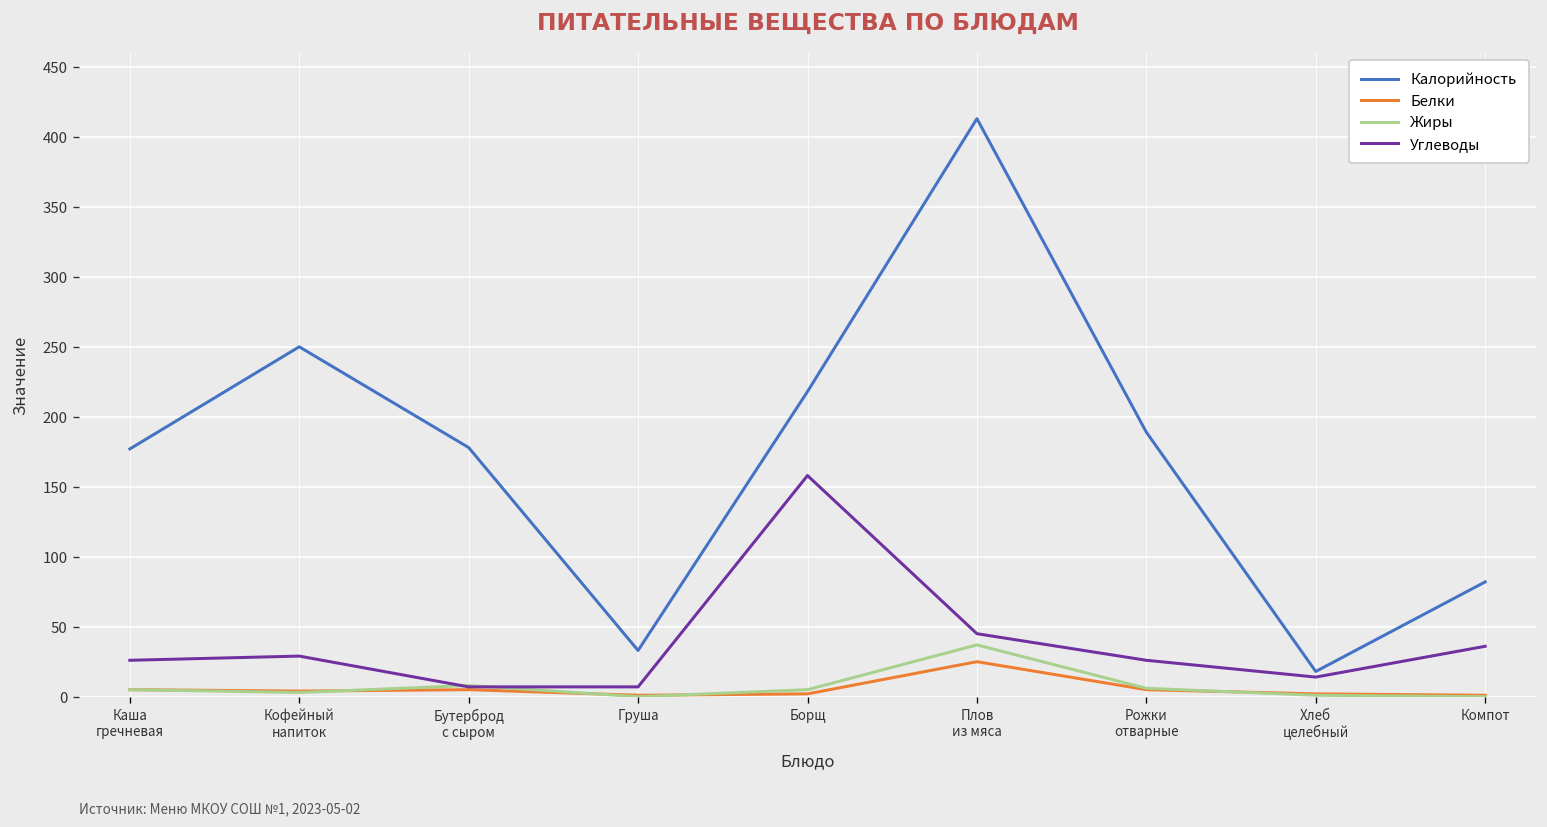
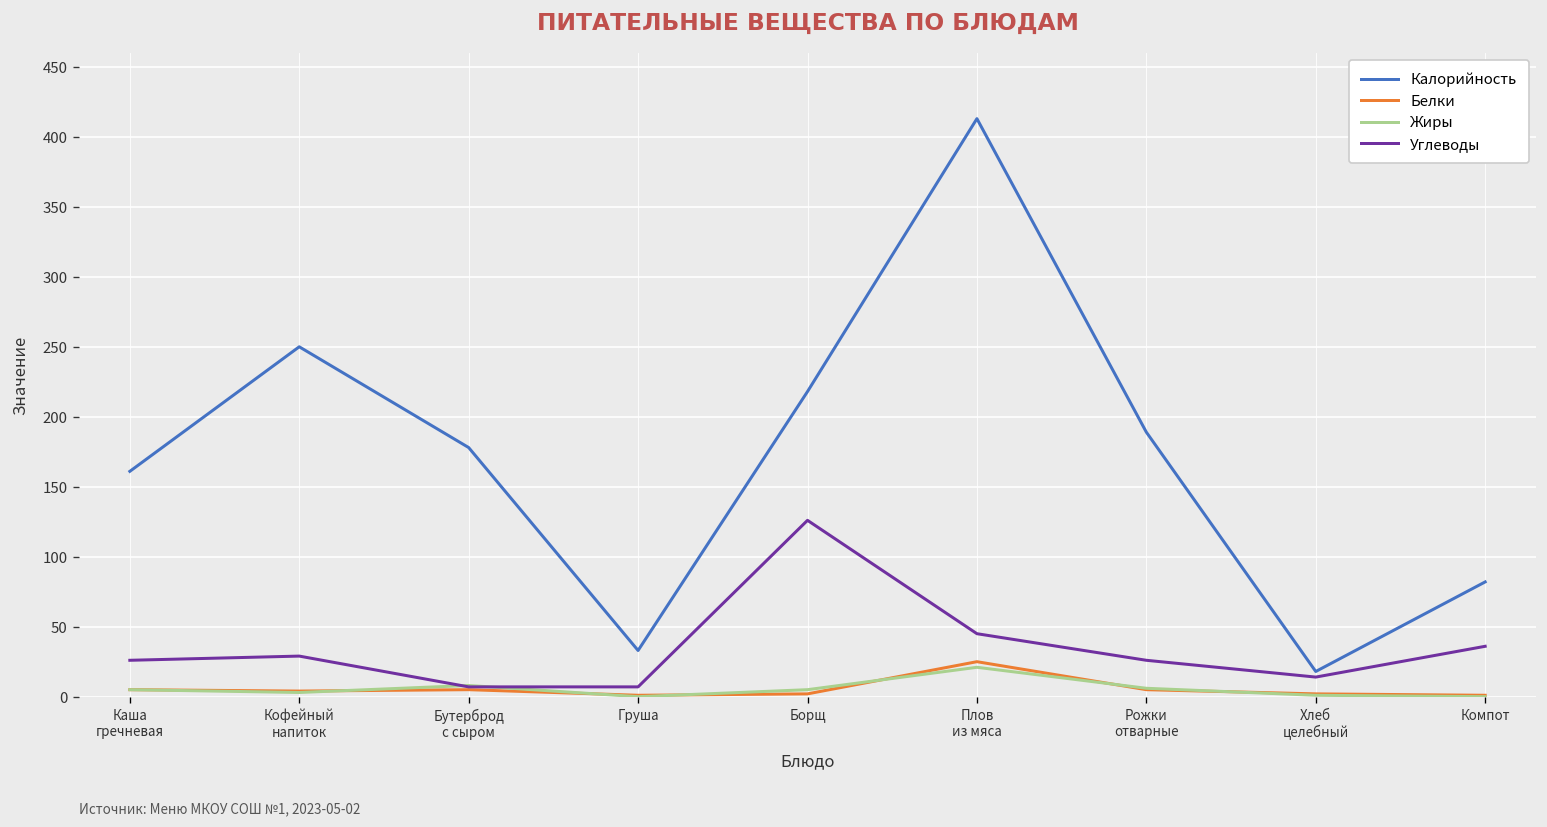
  {
    "Калорийность": {
-     "Каша гречневая": 177,
+     "Каша гречневая": 161,
      "Кофейный напиток": 250,
      "Бутерброд с сыром": 178,
      "Груша": 33,
      "Борщ": 218,
      "Плов из мяса": 413,
      "Рожки отварные": 189,
      "Хлеб целебный": 18,
      "Компот": 82
    },
    "Белки": {
      "Борщ": 2,
      "Плов из мяса": 25
    },
    "Жиры": {
      "Борщ": 5,
-     "Плов из мяса": 37
+     "Плов из мяса": 21
    },
    "Углеводы": {
      "Каша гречневая": 26,
      "Кофейный напиток": 29,
      "Груша": 7,
-     "Борщ": 158,
+     "Борщ": 126,
      "Плов из мяса": 45,
      "Рожки отварные": 26,
      "Хлеб целебный": 14,
      "Компот": 36
    }
  }
